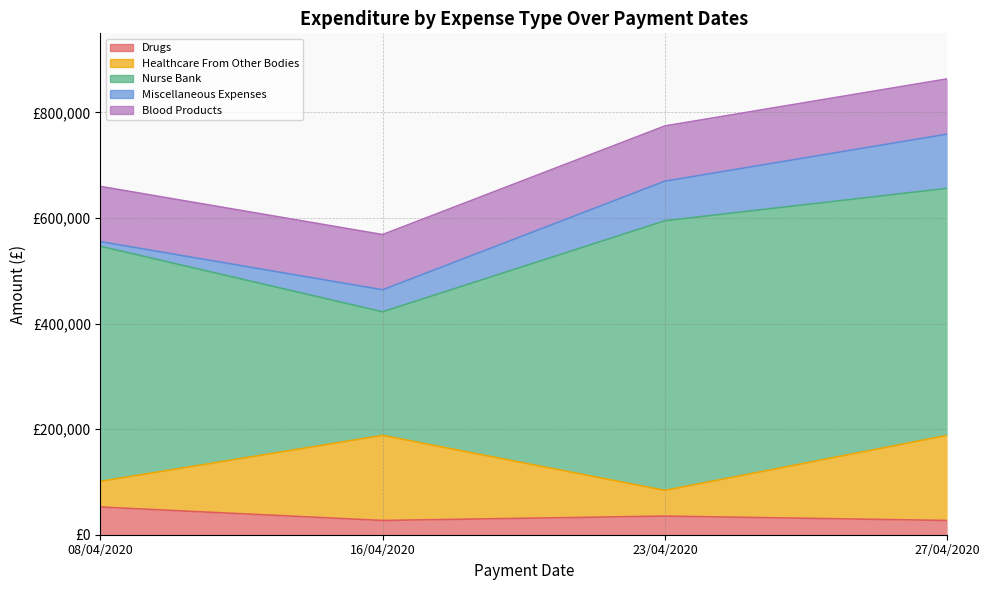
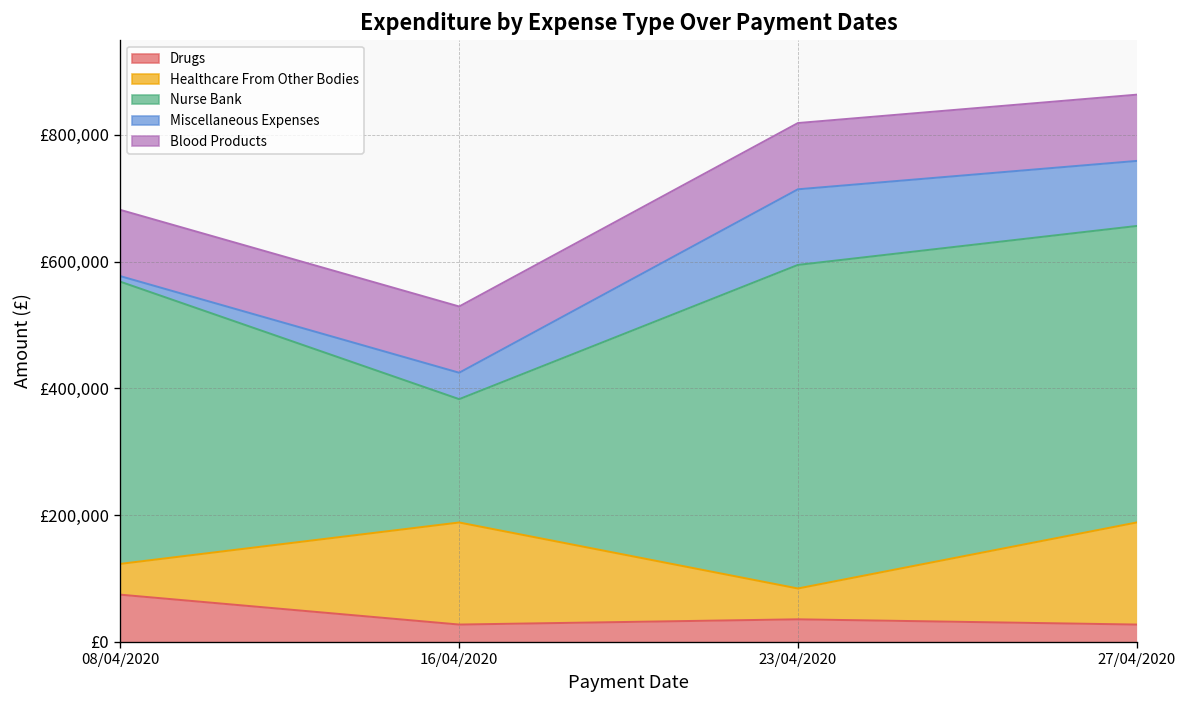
  {
    "Drugs": {
-     "08/04/2020": "£50,000",
+     "08/04/2020": "£70,000",
      "16/04/2020": "£30,000",
      "23/04/2020": "£40,000",
      "27/04/2020": "£30,000"
    },
    "Healthcare From Other Bodies": {
      "08/04/2020": "£50,000",
      "16/04/2020": "£160,000",
      "23/04/2020": "£50,000",
      "27/04/2020": "£160,000"
    },
    "Nurse Bank": {
      "08/04/2020": "£450,000",
-     "16/04/2020": "£230,000",
+     "16/04/2020": "£190,000",
      "23/04/2020": "£510,000",
      "27/04/2020": "£470,000"
    },
    "Miscellaneous Expenses": {
      "08/04/2020": "£10,000",
      "16/04/2020": "£40,000",
-     "23/04/2020": "£80,000",
+     "23/04/2020": "£120,000",
      "27/04/2020": "£100,000"
    },
    "Blood Products": {
      "08/04/2020": "£100,000",
      "16/04/2020": "£100,000",
      "23/04/2020": "£100,000",
      "27/04/2020": "£100,000"
    }
  }
